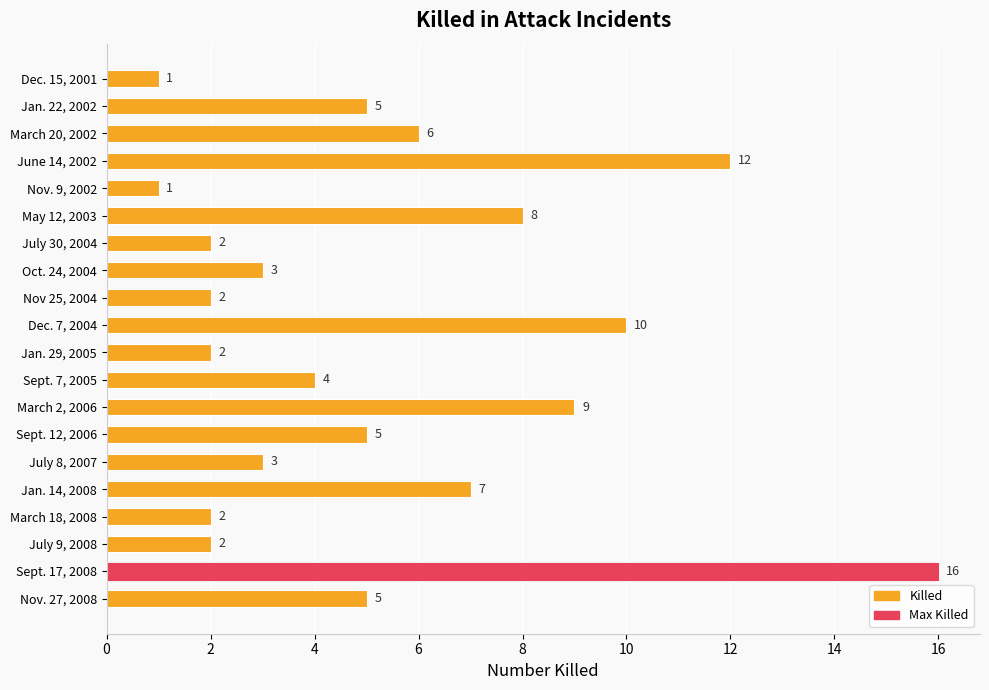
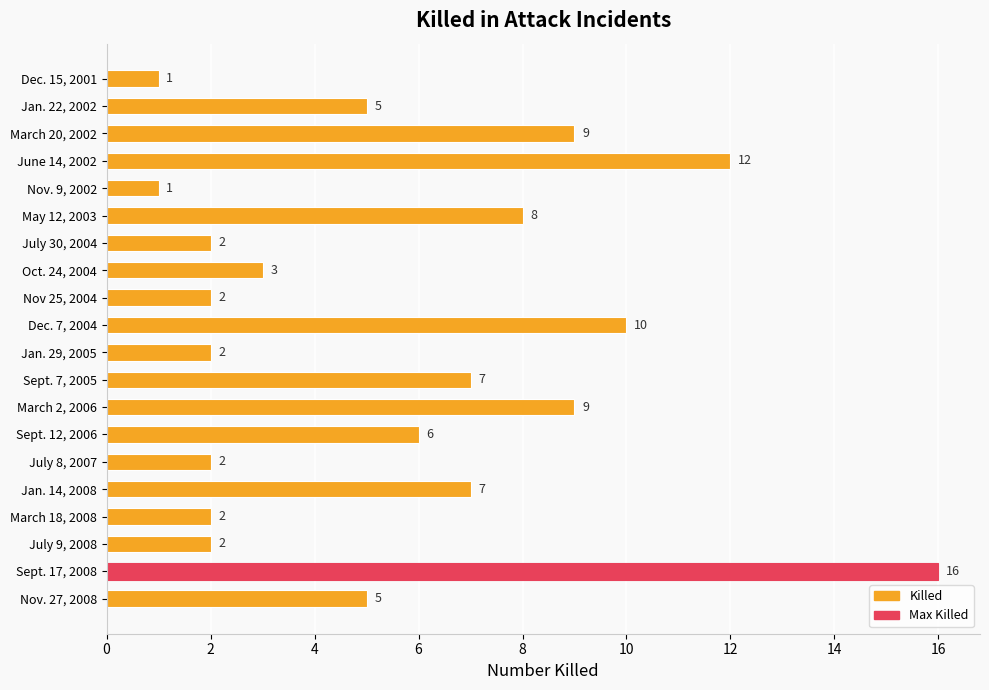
  {
    "Dec. 15, 2001": 1,
    "Jan. 22, 2002": 5,
-   "March 20, 2002": 6,
+   "March 20, 2002": 9,
    "June 14, 2002": 12,
    "Nov. 9, 2002": 1,
    "May 12, 2003": 8,
    "July 30, 2004": 2,
    "Oct. 24, 2004": 3,
    "Nov 25, 2004": 2,
    "Dec. 7, 2004": 10,
    "Jan. 29, 2005": 2,
-   "Sept. 7, 2005": 4,
+   "Sept. 7, 2005": 7,
    "March 2, 2006": 9,
-   "Sept. 12, 2006": 5,
-   "July 8, 2007": 3,
+   "Sept. 12, 2006": 6,
+   "July 8, 2007": 2,
    "Jan. 14, 2008": 7,
    "March 18, 2008": 2,
    "July 9, 2008": 2,
    "Sept. 17, 2008": 16,
    "Nov. 27, 2008": 5
  }
